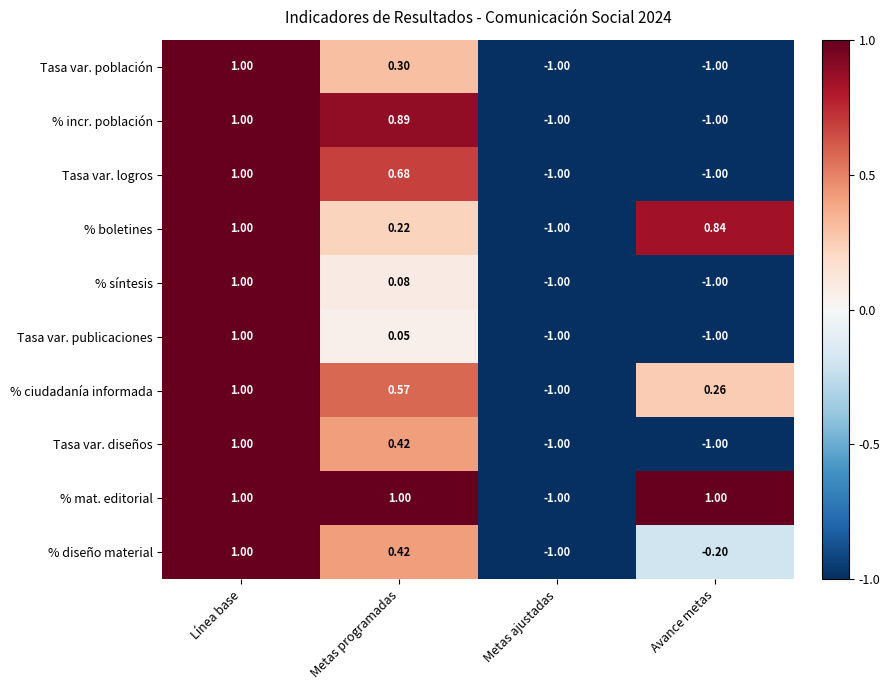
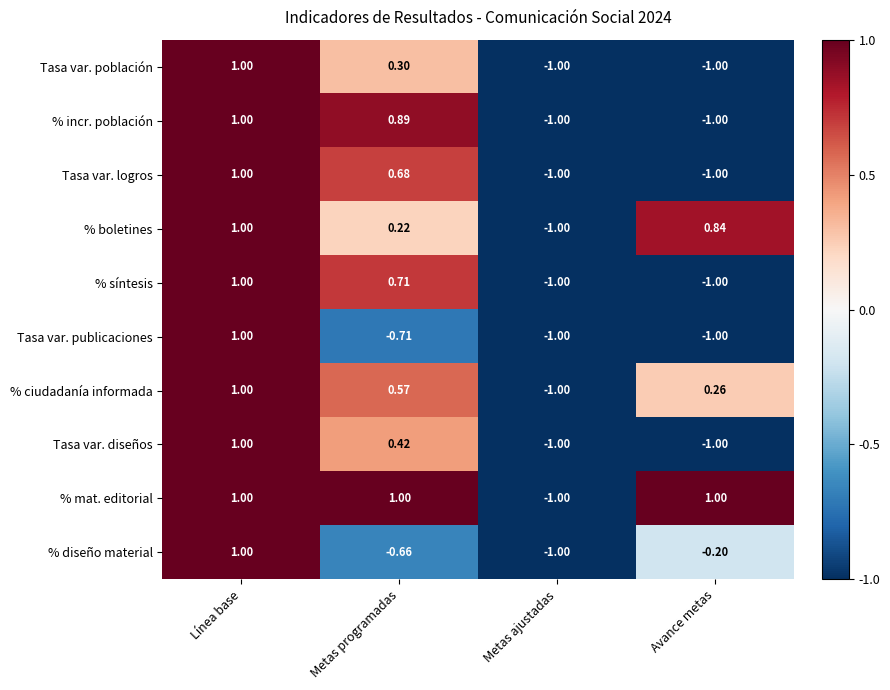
  {
    "Tasa var. población": {
      "Línea base": 1.00,
      "Metas programadas": 0.30,
      "Metas ajustadas": -1.00,
      "Avance metas": -1.00
    },
    "% incr. población": {
      "Línea base": 1.00,
      "Metas programadas": 0.89,
      "Metas ajustadas": -1.00,
      "Avance metas": -1.00
    },
    "Tasa var. logros": {
      "Línea base": 1.00,
      "Metas programadas": 0.68,
      "Metas ajustadas": -1.00,
      "Avance metas": -1.00
    },
    "% boletines": {
      "Línea base": 1.00,
      "Metas programadas": 0.22,
      "Metas ajustadas": -1.00,
      "Avance metas": 0.84
    },
    "% síntesis": {
      "Línea base": 1.00,
-     "Metas programadas": 0.08,
+     "Metas programadas": 0.71,
      "Metas ajustadas": -1.00,
      "Avance metas": -1.00
    },
    "Tasa var. publicaciones": {
      "Línea base": 1.00,
-     "Metas programadas": 0.05,
+     "Metas programadas": -0.71,
      "Metas ajustadas": -1.00,
      "Avance metas": -1.00
    },
    "% ciudadanía informada": {
      "Línea base": 1.00,
      "Metas programadas": 0.57,
      "Metas ajustadas": -1.00,
      "Avance metas": 0.26
    },
    "Tasa var. diseños": {
      "Línea base": 1.00,
      "Metas programadas": 0.42,
      "Metas ajustadas": -1.00,
      "Avance metas": -1.00
    },
    "% mat. editorial": {
      "Línea base": 1.00,
      "Metas programadas": 1.00,
      "Metas ajustadas": -1.00,
      "Avance metas": 1.00
    },
    "% diseño material": {
      "Línea base": 1.00,
-     "Metas programadas": 0.42,
+     "Metas programadas": -0.66,
      "Metas ajustadas": -1.00,
      "Avance metas": -0.20
    }
  }
